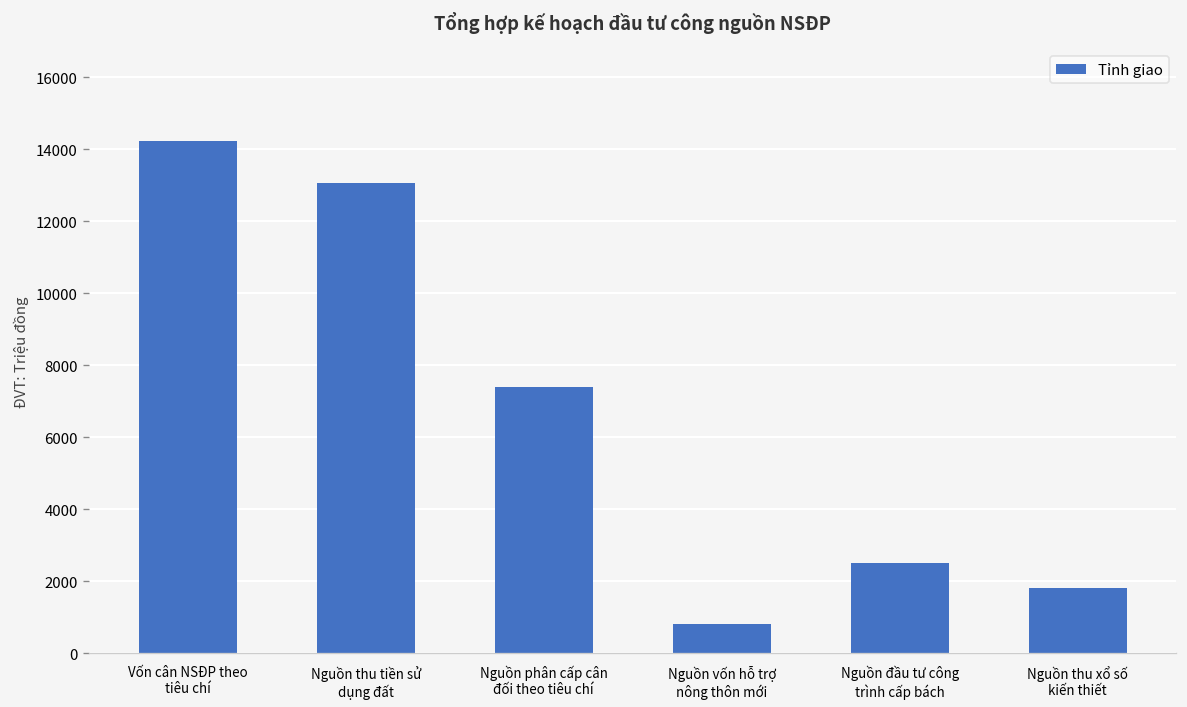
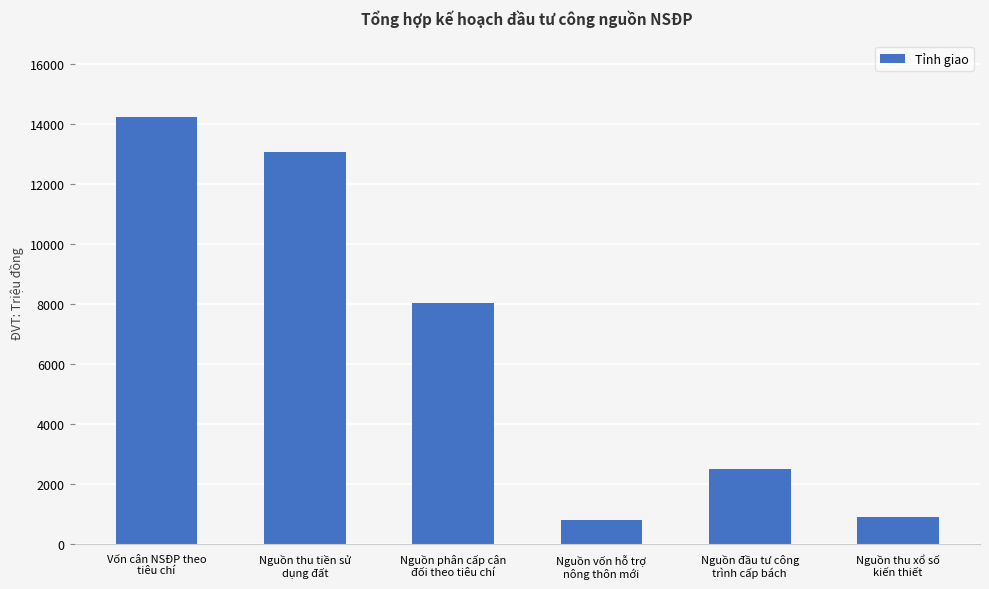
  {
    "Vốn cân NSĐP theo tiêu chí": 14200,
    "Nguồn thu tiền sử dụng đất": 13100,
-   "Nguồn phân cấp cân đối theo tiêu chí": 7400,
+   "Nguồn phân cấp cân đối theo tiêu chí": 8000,
    "Nguồn vốn hỗ trợ nông thôn mới": 800,
    "Nguồn đầu tư công trình cấp bách": 2500,
-   "Nguồn thu xổ số kiến thiết": 1800
+   "Nguồn thu xổ số kiến thiết": 900
  }
